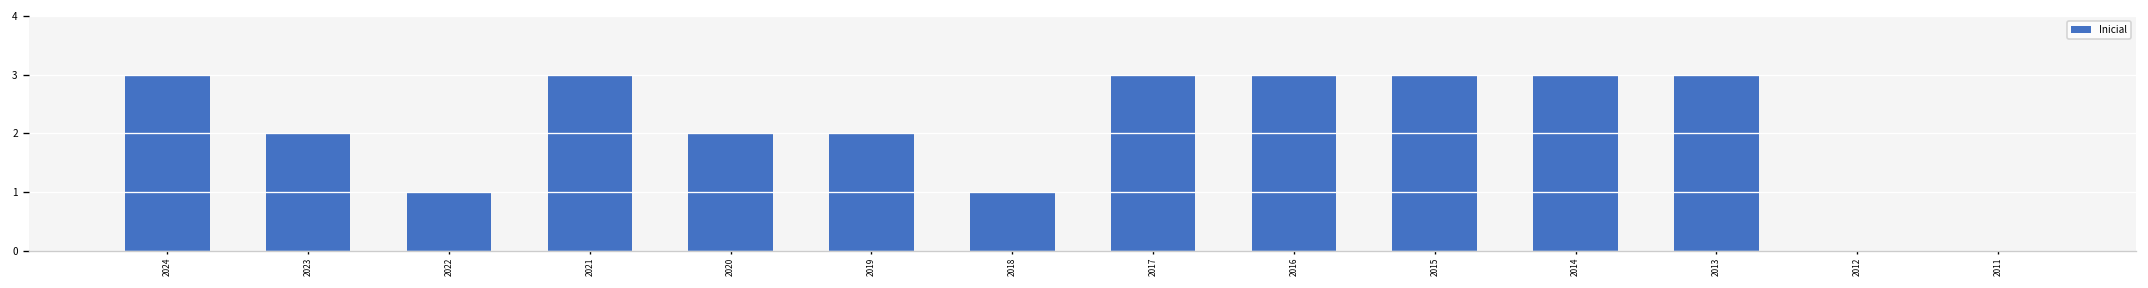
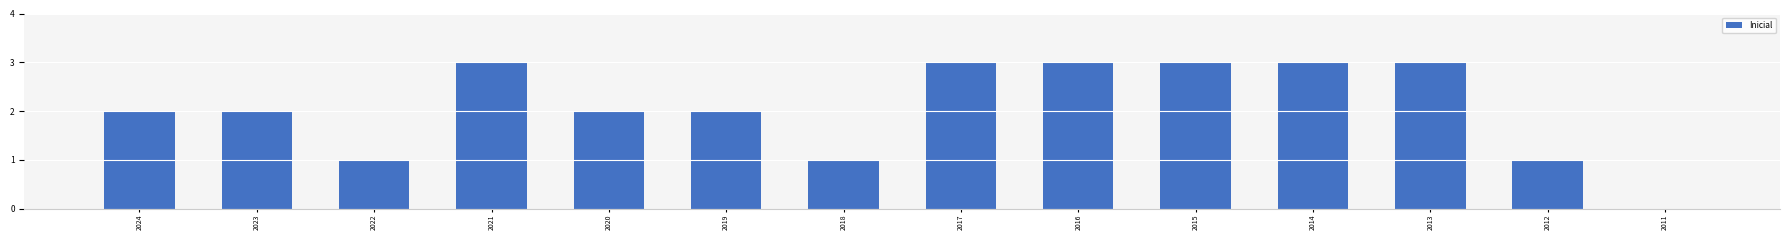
  {
-   "2024": 3,
+   "2024": 2,
    "2023": 2,
    "2022": 1,
    "2021": 3,
    "2020": 2,
    "2019": 2,
    "2018": 1,
    "2017": 3,
    "2016": 3,
    "2015": 3,
    "2014": 3,
    "2013": 3,
-   "2012": 0,
+   "2012": 1,
    "2011": 0
  }
